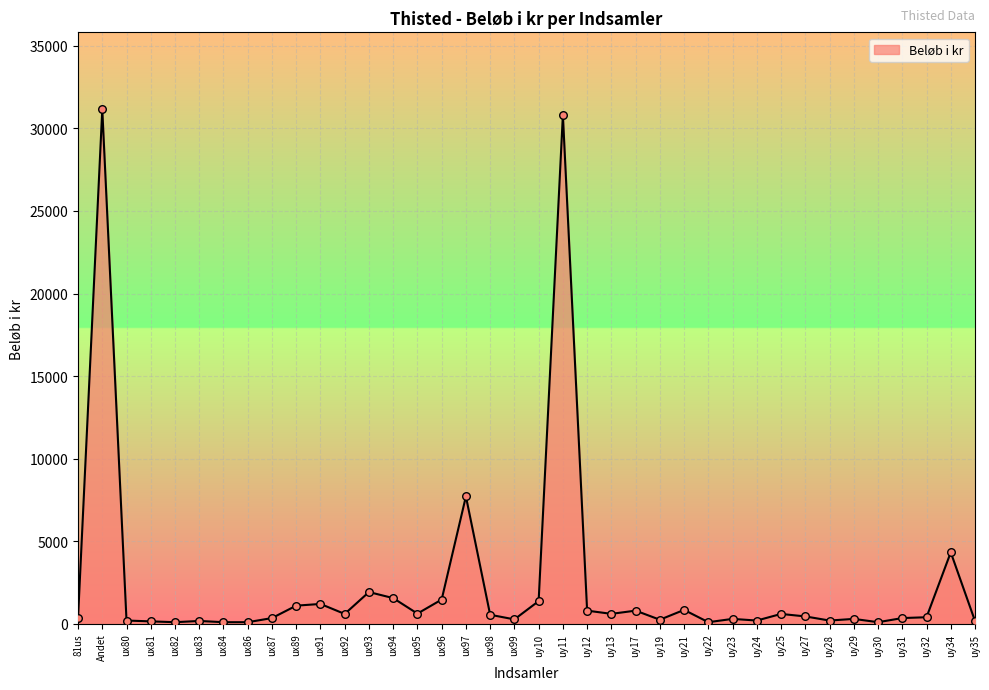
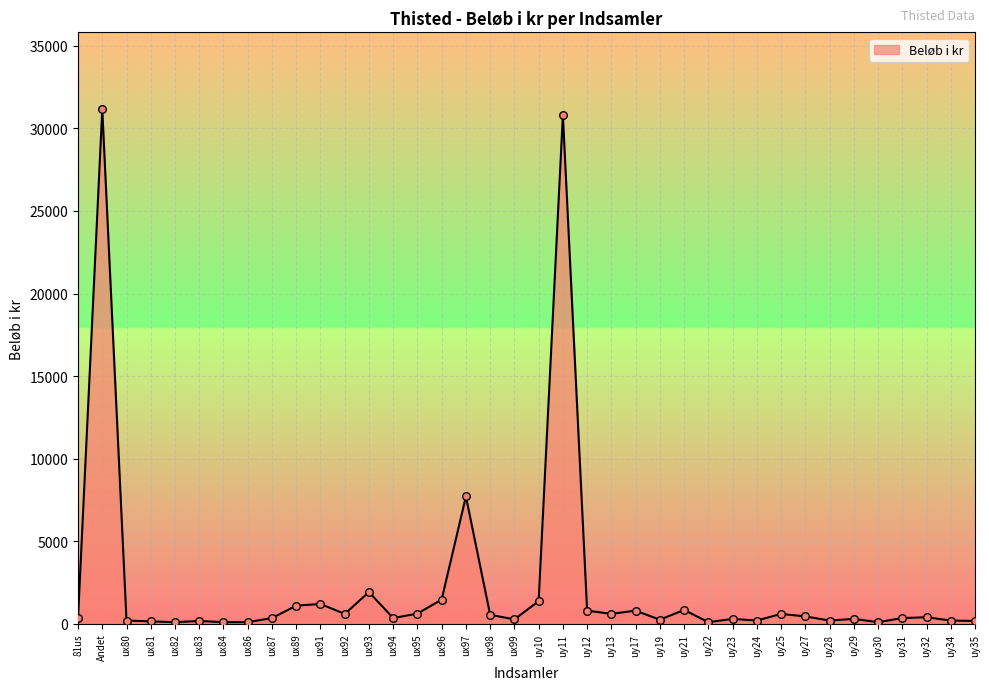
  {
    "81us": 400,
    "Andet": 31100,
    "ux80": 200,
    "ux81": 200,
    "ux82": 100,
    "ux83": 200,
    "ux84": 100,
    "ux86": 100,
    "ux87": 400,
    "ux89": 1100,
    "ux91": 1200,
    "ux92": 600,
    "ux93": 1900,
-   "ux94": 1600,
+   "ux94": 400,
    "ux95": 600,
    "ux96": 1500,
    "ux97": 7700,
    "ux98": 600,
    "ux99": 300,
    "uy10": 1400,
    "uy11": 30800,
    "uy12": 800,
    "uy13": 600,
    "uy17": 800,
    "uy19": 300,
    "uy21": 800,
    "uy22": 100,
    "uy23": 300,
    "uy24": 200,
    "uy25": 600,
    "uy27": 500,
    "uy28": 200,
    "uy29": 300,
    "uy30": 100,
    "uy31": 400,
    "uy32": 400,
-   "uy34": 4300,
+   "uy34": 200,
    "uy35": 200
  }
